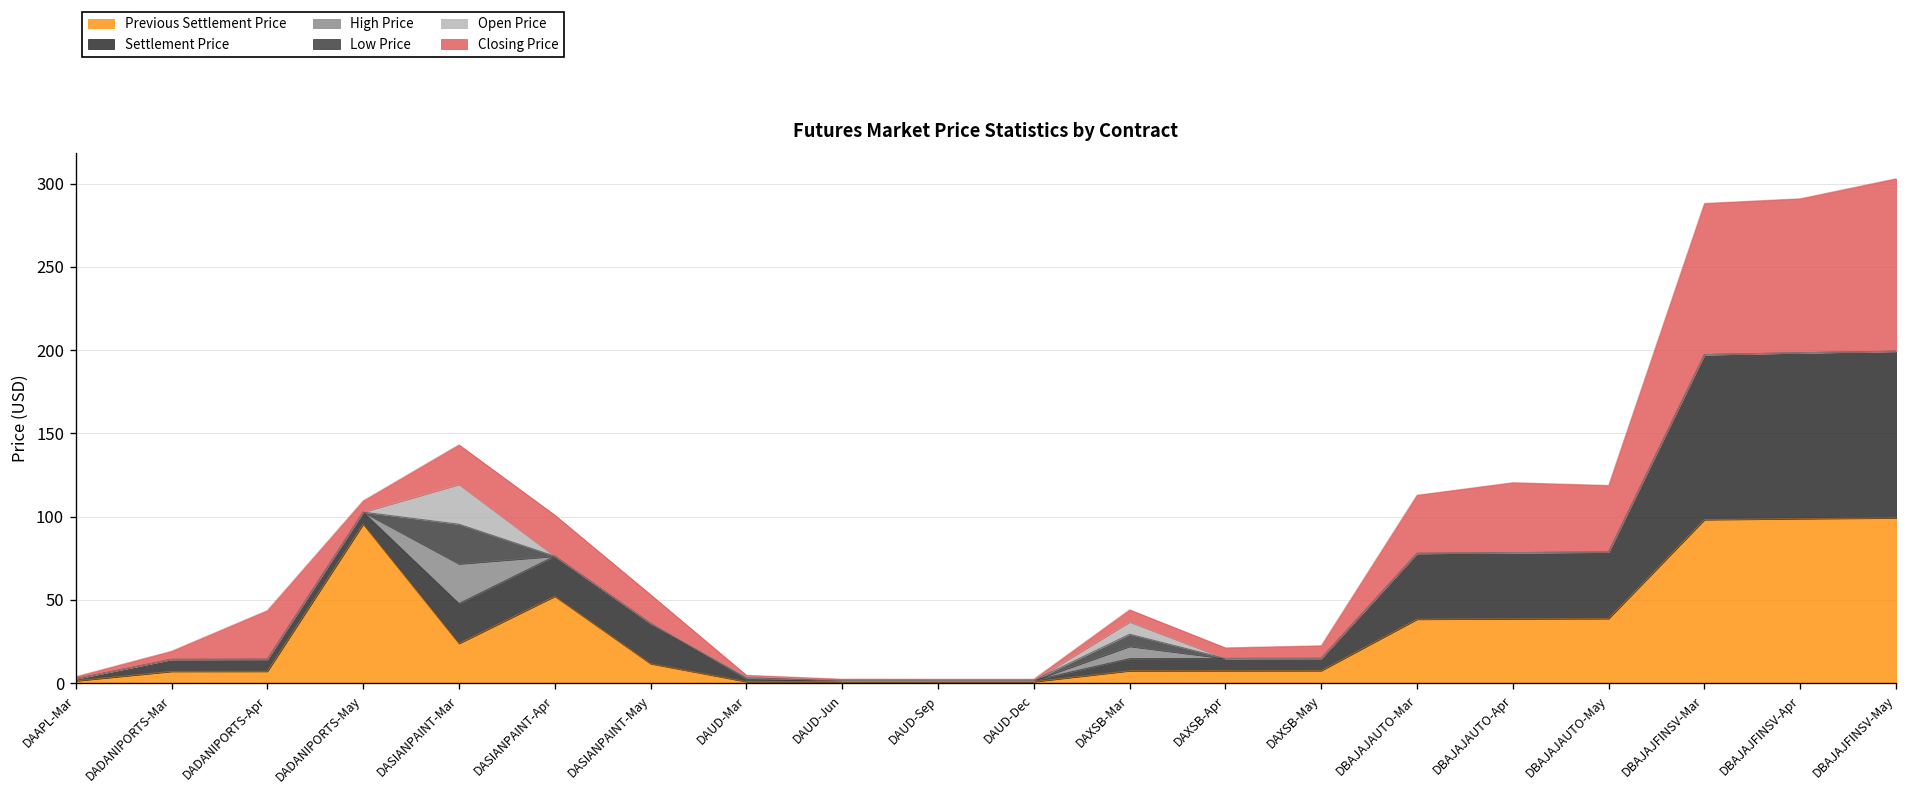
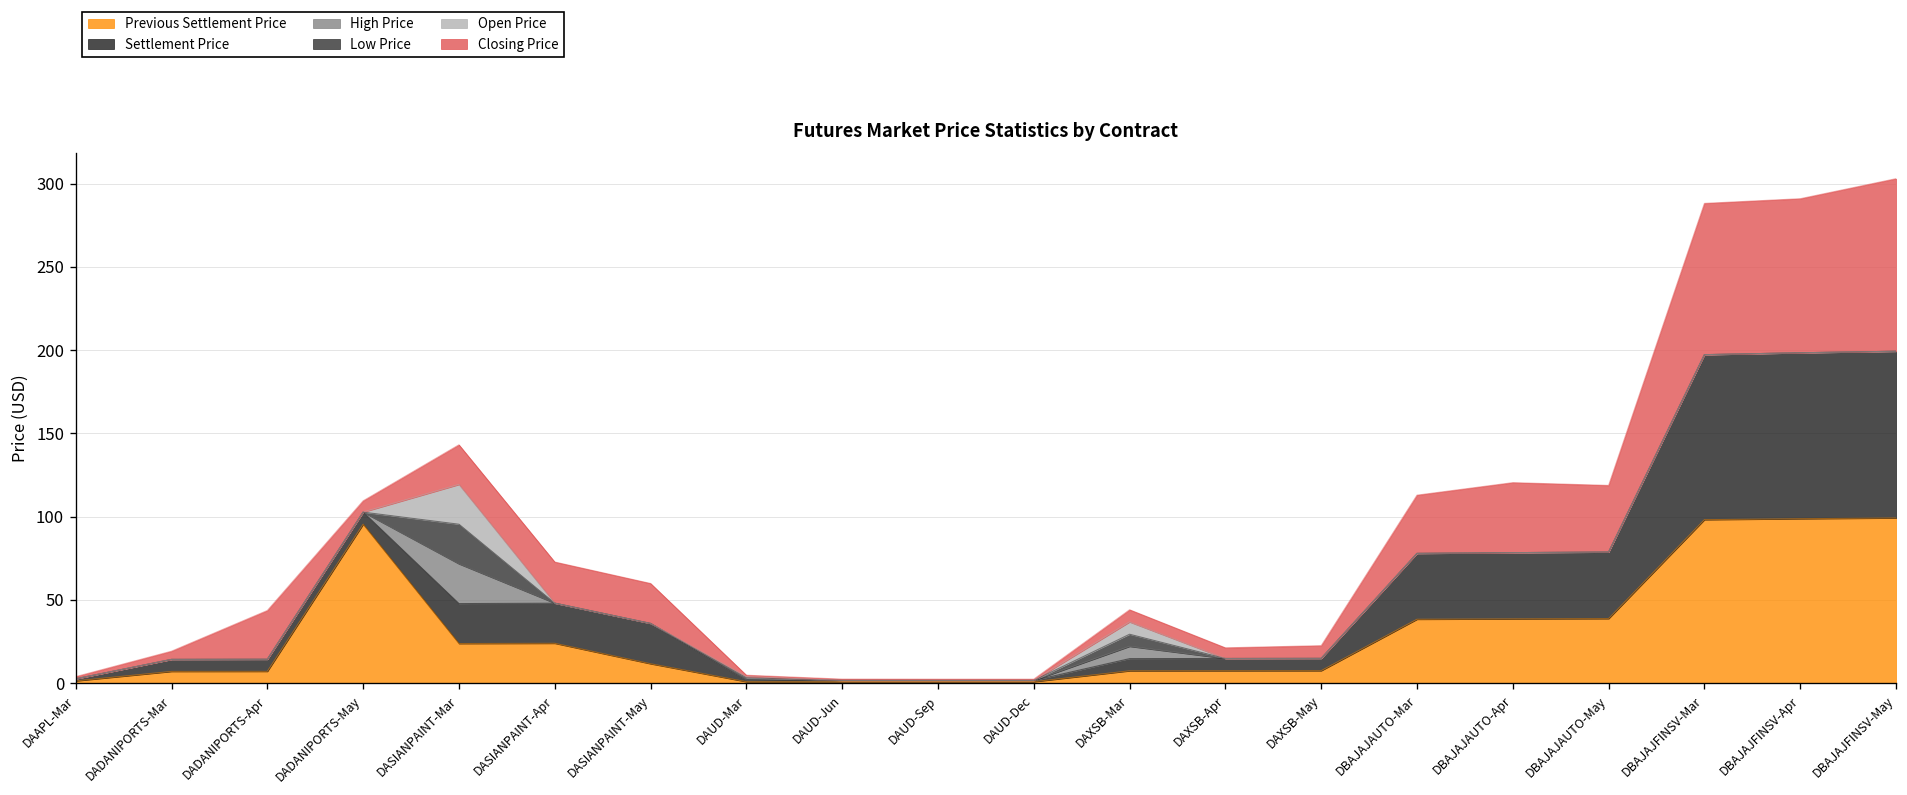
  {
    "Previous Settlement Price": {
      "DADANIPORTS-Mar": 7,
      "DADANIPORTS-Apr": 7,
      "DADANIPORTS-May": 95,
      "DASIANPAINT-Mar": 24,
-     "DASIANPAINT-Apr": 52,
+     "DASIANPAINT-Apr": 24,
      "DASIANPAINT-May": 12,
      "DAXSB-Mar": 7,
      "DAXSB-Apr": 7,
      "DAXSB-May": 7,
      "DBAJAJAUTO-Mar": 38,
      "DBAJAJAUTO-Apr": 39,
      "DBAJAJAUTO-May": 39,
      "DBAJAJFINSV-Mar": 98,
      "DBAJAJFINSV-Apr": 99,
      "DBAJAJFINSV-May": 99
    },
    "High Price": {
      "DASIANPAINT-Mar": 24,
      "DAXSB-Mar": 7
    },
    "Open Price": {
      "DASIANPAINT-Mar": 24,
      "DAXSB-Mar": 7
    },
    "Closing Price": {
      "DADANIPORTS-Mar": 5,
      "DADANIPORTS-Apr": 29,
      "DADANIPORTS-May": 7,
      "DASIANPAINT-Mar": 24,
      "DASIANPAINT-Apr": 25,
-     "DASIANPAINT-May": 17,
+     "DASIANPAINT-May": 24,
      "DAXSB-Mar": 7,
      "DAXSB-Apr": 6,
      "DAXSB-May": 8,
      "DBAJAJAUTO-Mar": 35,
      "DBAJAJAUTO-Apr": 42,
      "DBAJAJAUTO-May": 40,
      "DBAJAJFINSV-Mar": 91,
      "DBAJAJFINSV-Apr": 93,
      "DBAJAJFINSV-May": 104
    }
  }
